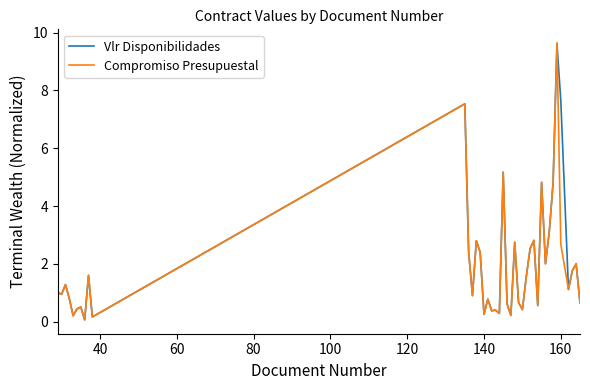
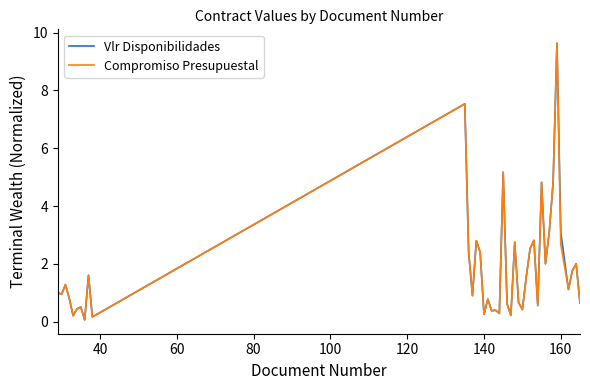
  {
    "Vlr Disponibilidades": {
-     "160": 7.6
+     "160": 3.1
    },
    "Compromiso Presupuestal": {
      "160": 2.7
    }
  }
